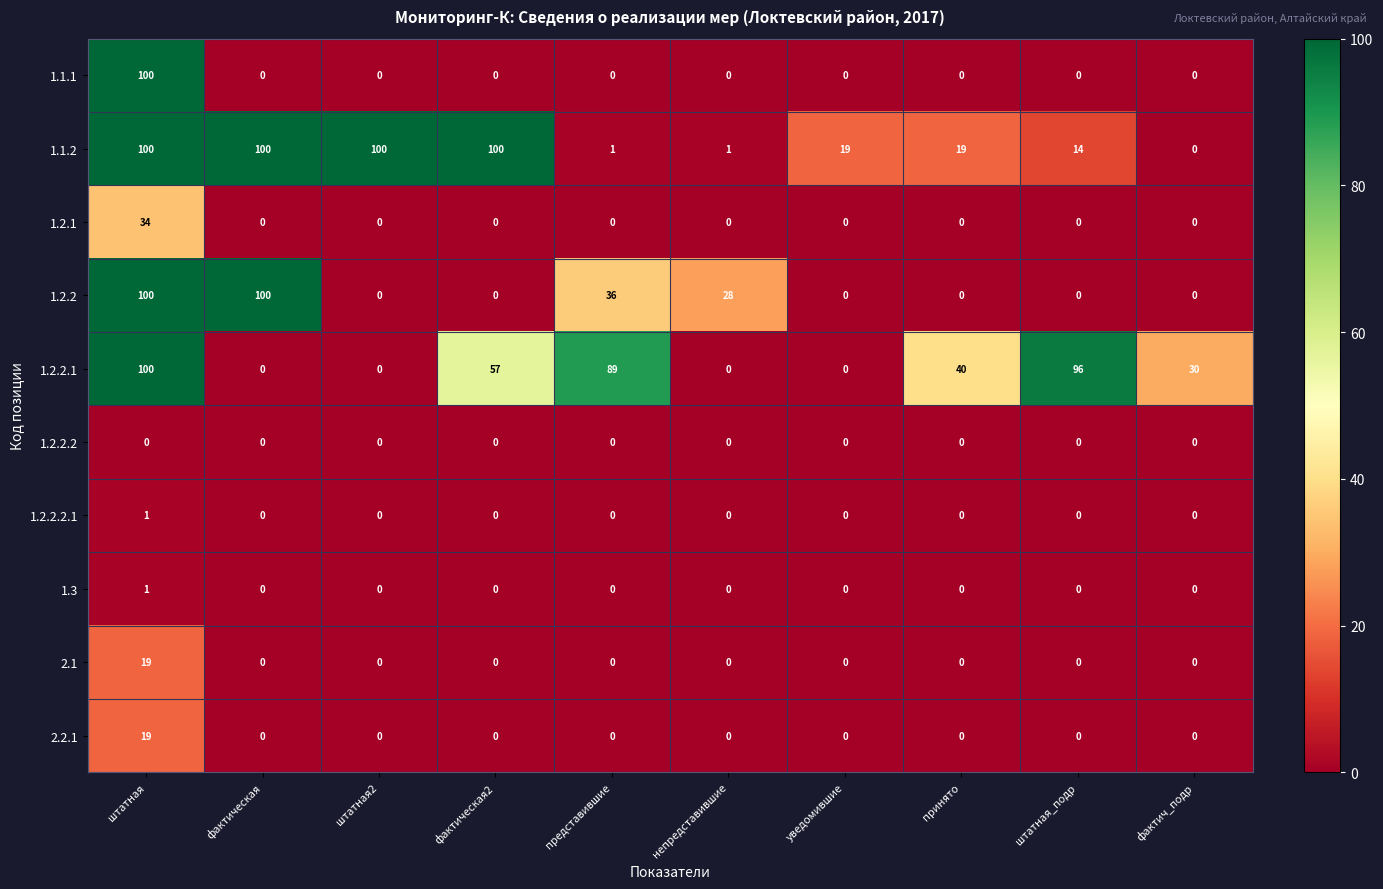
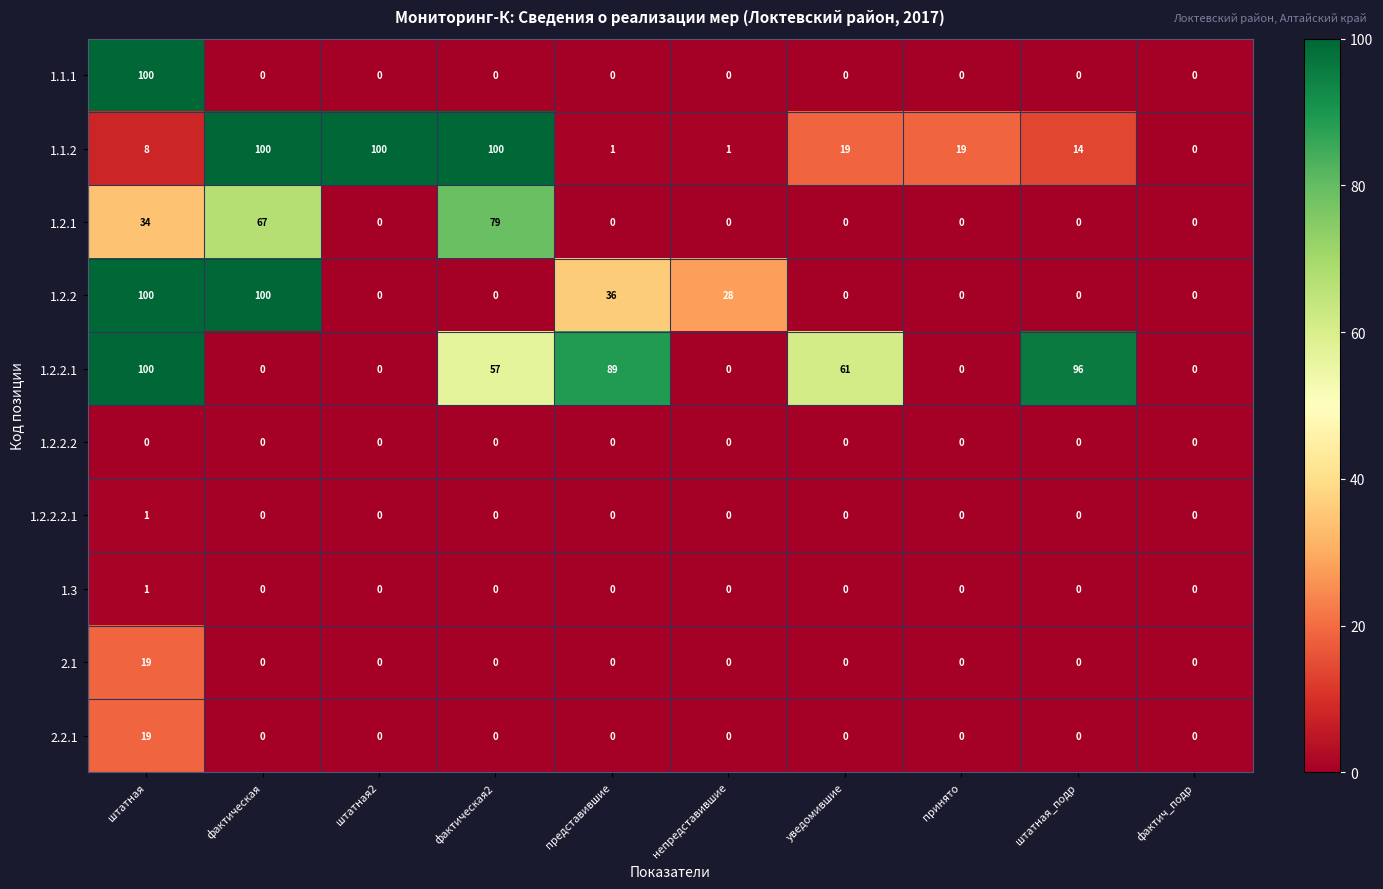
  {
    "1.1.1": {
      "штатная": 100,
      "фактическая": 0,
      "штатная2": 0,
      "фактическая2": 0,
      "представившие": 0,
      "непредставившие": 0,
      "уведомившие": 0,
      "принято": 0,
      "штатная_подр": 0,
      "фактич_подр": 0
    },
    "1.1.2": {
-     "штатная": 100,
+     "штатная": 8,
      "фактическая": 100,
      "штатная2": 100,
      "фактическая2": 100,
      "представившие": 1,
      "непредставившие": 1,
      "уведомившие": 19,
      "принято": 19,
      "штатная_подр": 14,
      "фактич_подр": 0
    },
    "1.2.1": {
      "штатная": 34,
-     "фактическая": 0,
+     "фактическая": 67,
      "штатная2": 0,
-     "фактическая2": 0,
+     "фактическая2": 79,
      "представившие": 0,
      "непредставившие": 0,
      "уведомившие": 0,
      "принято": 0,
      "штатная_подр": 0,
      "фактич_подр": 0
    },
    "1.2.2": {
      "штатная": 100,
      "фактическая": 100,
      "штатная2": 0,
      "фактическая2": 0,
      "представившие": 36,
      "непредставившие": 28,
      "уведомившие": 0,
      "принято": 0,
      "штатная_подр": 0,
      "фактич_подр": 0
    },
    "1.2.2.1": {
      "штатная": 100,
      "фактическая": 0,
      "штатная2": 0,
      "фактическая2": 57,
      "представившие": 89,
      "непредставившие": 0,
-     "уведомившие": 0,
-     "принято": 40,
+     "уведомившие": 61,
+     "принято": 0,
      "штатная_подр": 96,
-     "фактич_подр": 30
+     "фактич_подр": 0
    },
    "1.2.2.2": {
      "штатная": 0,
      "фактическая": 0,
      "штатная2": 0,
      "фактическая2": 0,
      "представившие": 0,
      "непредставившие": 0,
      "уведомившие": 0,
      "принято": 0,
      "штатная_подр": 0,
      "фактич_подр": 0
    },
    "1.2.2.2.1": {
      "штатная": 1,
      "фактическая": 0,
      "штатная2": 0,
      "фактическая2": 0,
      "представившие": 0,
      "непредставившие": 0,
      "уведомившие": 0,
      "принято": 0,
      "штатная_подр": 0,
      "фактич_подр": 0
    },
    "1.3": {
      "штатная": 1,
      "фактическая": 0,
      "штатная2": 0,
      "фактическая2": 0,
      "представившие": 0,
      "непредставившие": 0,
      "уведомившие": 0,
      "принято": 0,
      "штатная_подр": 0,
      "фактич_подр": 0
    },
    "2.1": {
      "штатная": 19,
      "фактическая": 0,
      "штатная2": 0,
      "фактическая2": 0,
      "представившие": 0,
      "непредставившие": 0,
      "уведомившие": 0,
      "принято": 0,
      "штатная_подр": 0,
      "фактич_подр": 0
    },
    "2.2.1": {
      "штатная": 19,
      "фактическая": 0,
      "штатная2": 0,
      "фактическая2": 0,
      "представившие": 0,
      "непредставившие": 0,
      "уведомившие": 0,
      "принято": 0,
      "штатная_подр": 0,
      "фактич_подр": 0
    }
  }
